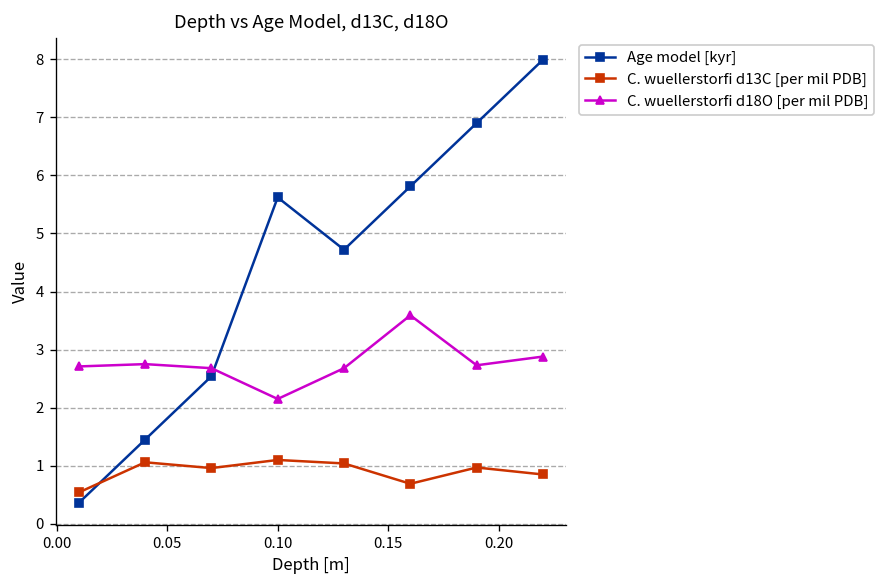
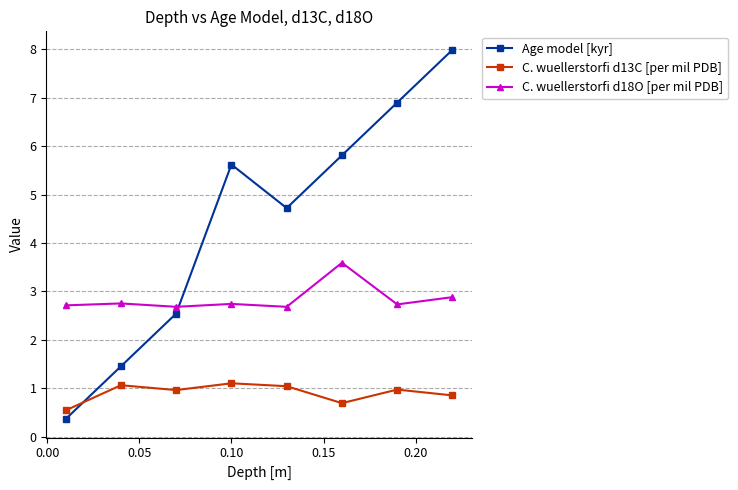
  {
    "Age model [kyr]": {
      "0.10": 5.6
    },
    "C. wuellerstorfi d13C [per mil PDB]": {
      "0.10": 1.1
    },
    "C. wuellerstorfi d18O [per mil PDB]": {
-     "0.10": 2.2
+     "0.10": 2.7
    }
  }
